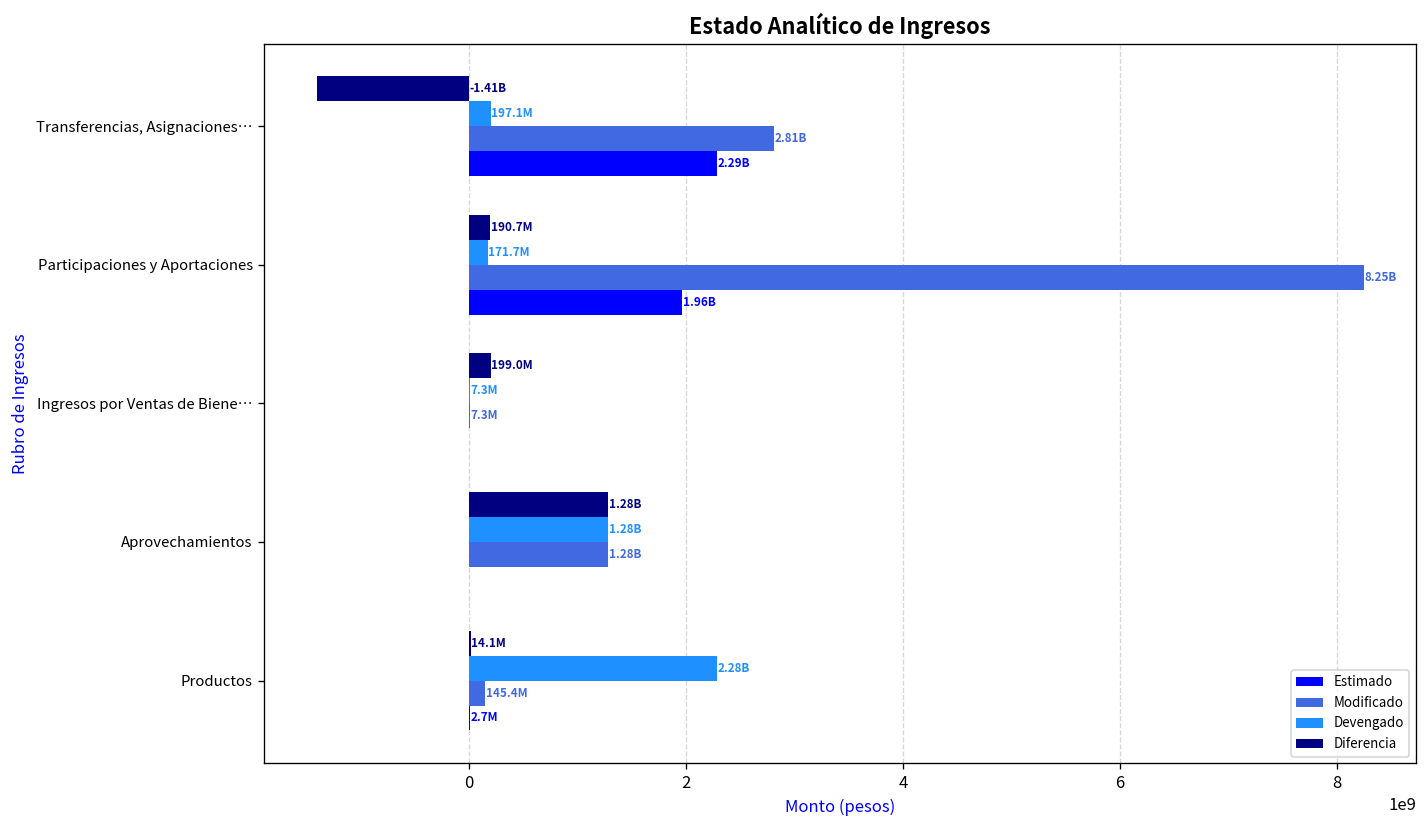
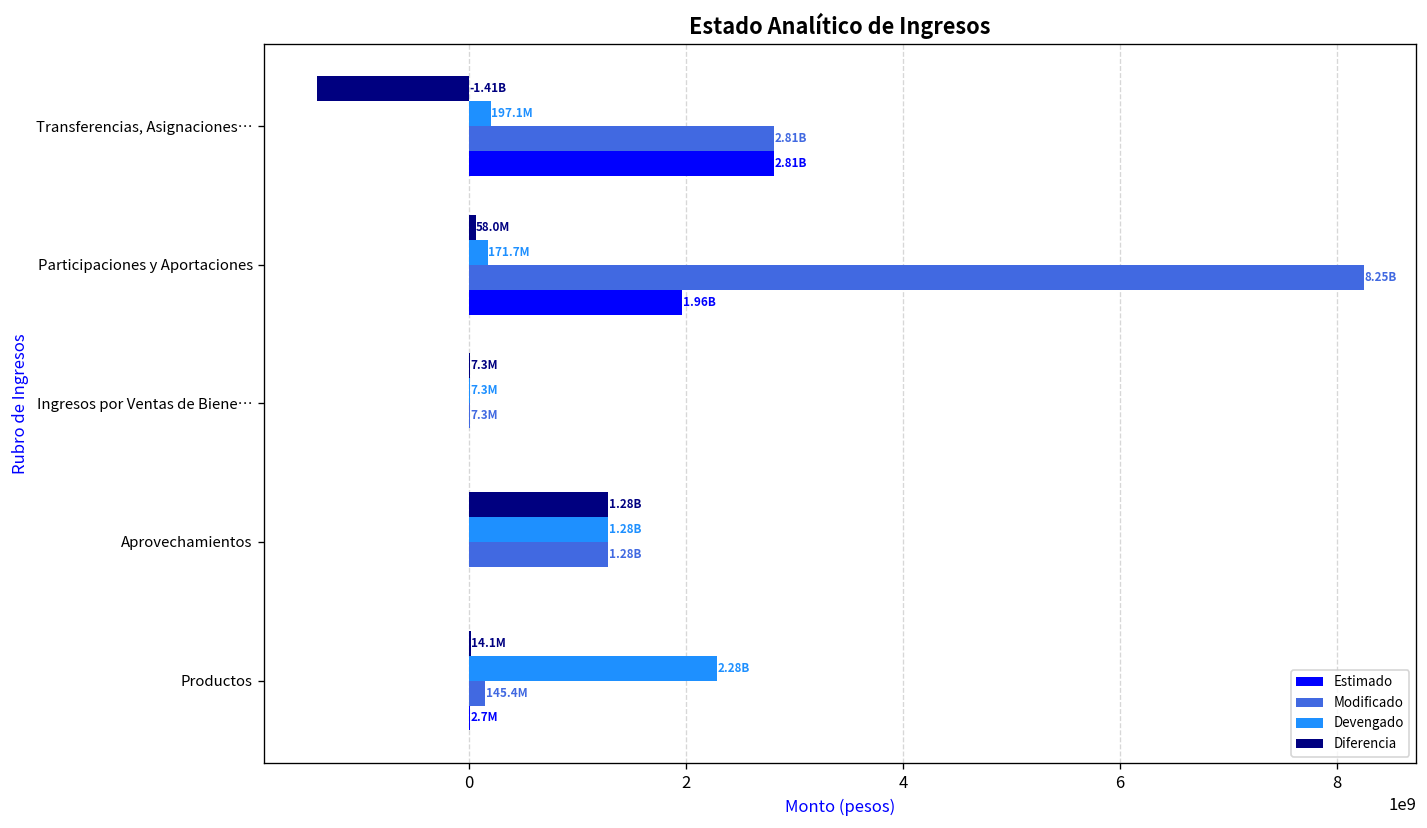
  {
    "Estimado": {
-     "Transferencias, Asignaciones…": "2.29B",
+     "Transferencias, Asignaciones…": "2.81B",
      "Participaciones y Aportaciones": "1.96B",
      "Productos": "2.7M"
    },
    "Modificado": {
      "Transferencias, Asignaciones…": "2.81B",
      "Participaciones y Aportaciones": "8.25B",
      "Ingresos por Ventas de Biene…": "7.3M",
      "Aprovechamientos": "1.28B",
      "Productos": "145.4M"
    },
    "Devengado": {
      "Transferencias, Asignaciones…": "197.1M",
      "Participaciones y Aportaciones": "171.7M",
      "Ingresos por Ventas de Biene…": "7.3M",
      "Aprovechamientos": "1.28B",
      "Productos": "2.28B"
    },
    "Diferencia": {
-     "Participaciones y Aportaciones": "190.7M",
-     "Ingresos por Ventas de Biene…": "199.0M",
+     "Participaciones y Aportaciones": "58.0M",
+     "Ingresos por Ventas de Biene…": "7.3M",
      "Aprovechamientos": "1.28B",
      "Productos": "14.1M"
    }
  }
